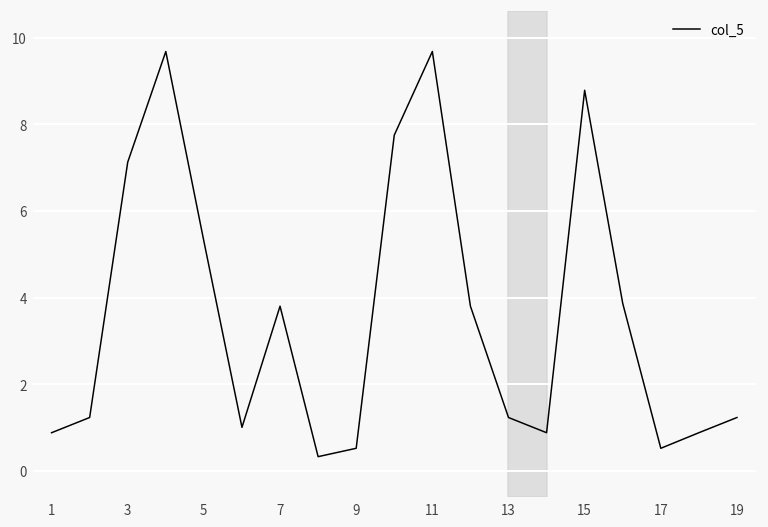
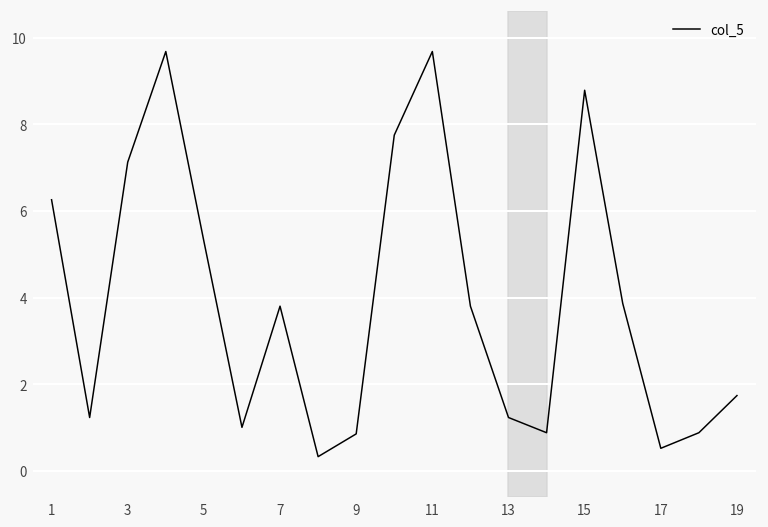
  {
-   "1": 0.9,
+   "1": 6.3,
    "3": 7.1,
    "5": 5.3,
    "7": 3.8,
-   "9": 0.5,
+   "9": 0.8,
    "11": 9.7,
    "13": 1.2,
    "15": 8.8,
    "17": 0.5,
-   "19": 1.2
+   "19": 1.7
  }
